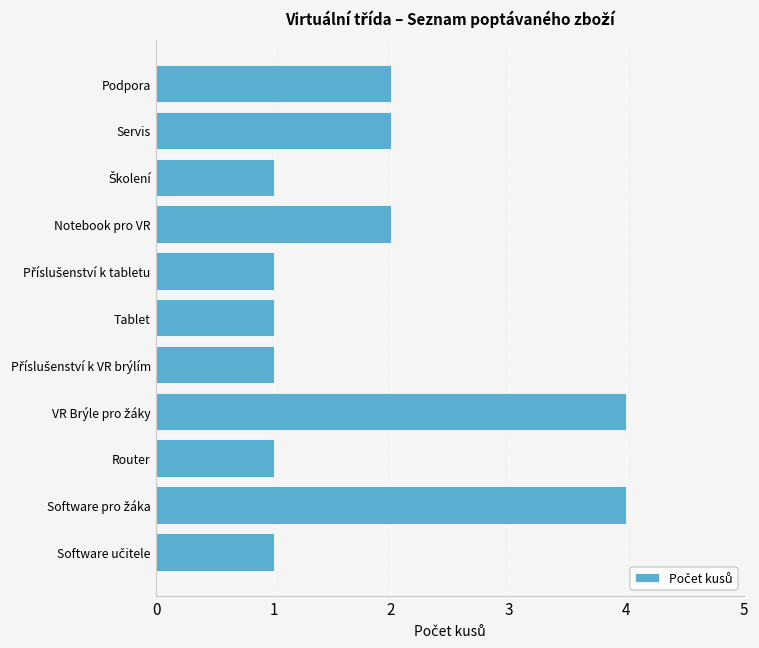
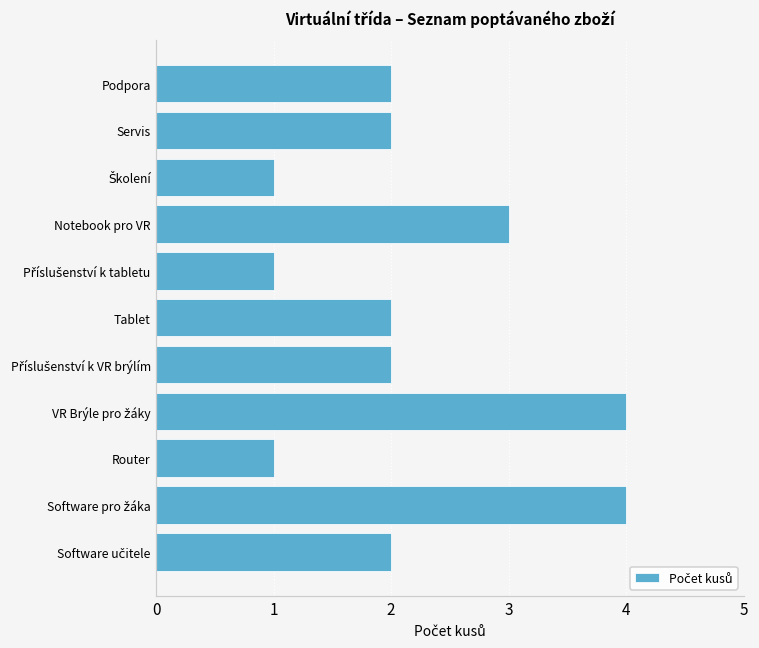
  {
    "Podpora": 2,
    "Servis": 2,
    "Školení": 1,
-   "Notebook pro VR": 2,
+   "Notebook pro VR": 3,
    "Příslušenství k tabletu": 1,
-   "Tablet": 1,
-   "Příslušenství k VR brýlím": 1,
+   "Tablet": 2,
+   "Příslušenství k VR brýlím": 2,
    "VR Brýle pro žáky": 4,
    "Router": 1,
    "Software pro žáka": 4,
-   "Software učitele": 1
+   "Software učitele": 2
  }
